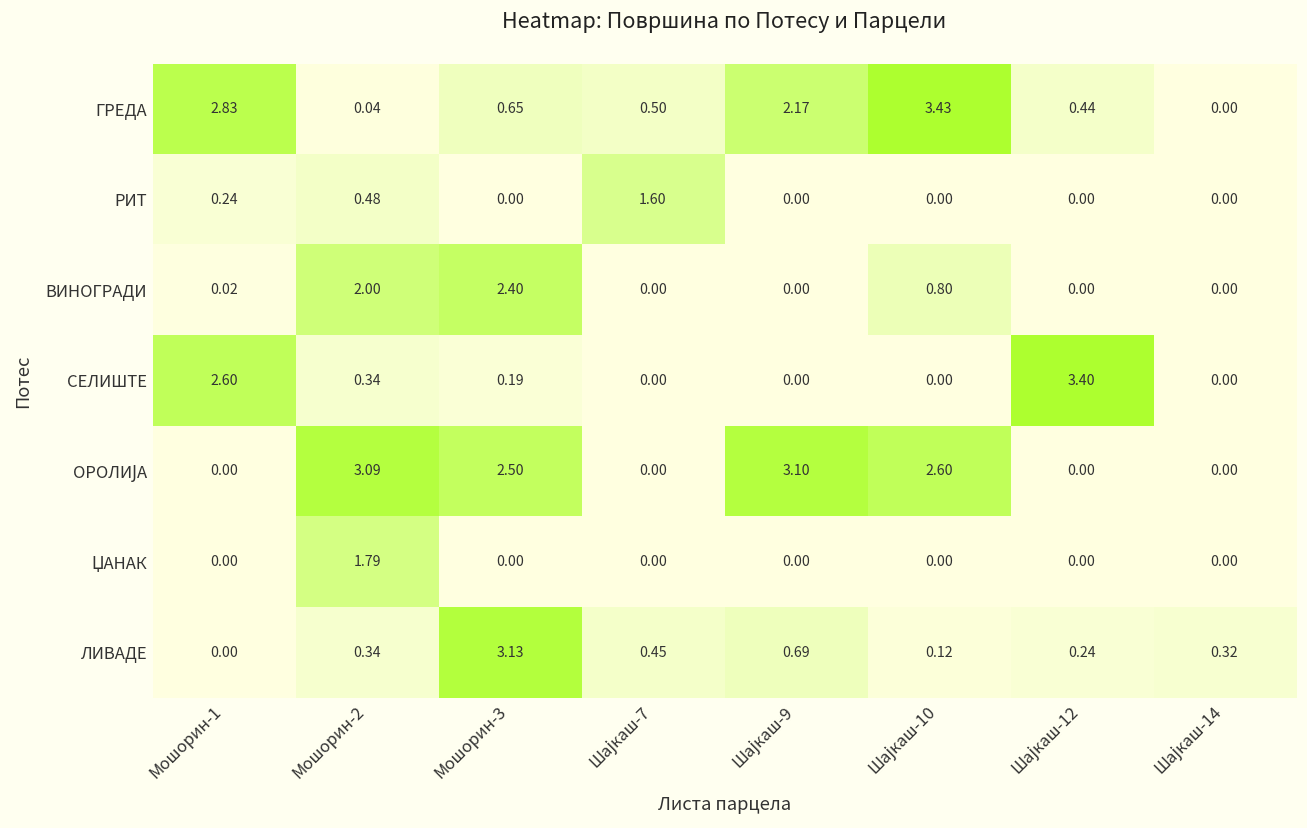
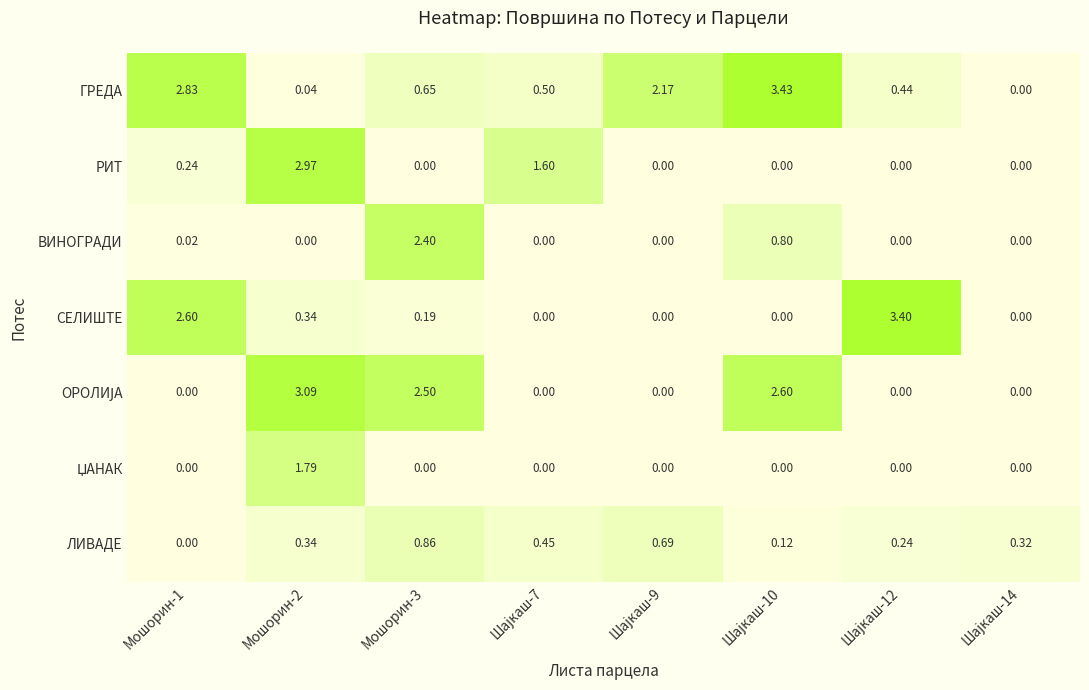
  {
    "ГРЕДА": {
      "Мошорин-1": 2.83,
      "Мошорин-2": 0.04,
      "Мошорин-3": 0.65,
      "Шајкаш-7": 0.50,
      "Шајкаш-9": 2.17,
      "Шајкаш-10": 3.43,
      "Шајкаш-12": 0.44,
      "Шајкаш-14": 0.00
    },
    "РИТ": {
      "Мошорин-1": 0.24,
-     "Мошорин-2": 0.48,
+     "Мошорин-2": 2.97,
      "Мошорин-3": 0.00,
      "Шајкаш-7": 1.60,
      "Шајкаш-9": 0.00,
      "Шајкаш-10": 0.00,
      "Шајкаш-12": 0.00,
      "Шајкаш-14": 0.00
    },
    "ВИНОГРАДИ": {
      "Мошорин-1": 0.02,
-     "Мошорин-2": 2.00,
+     "Мошорин-2": 0.00,
      "Мошорин-3": 2.40,
      "Шајкаш-7": 0.00,
      "Шајкаш-9": 0.00,
      "Шајкаш-10": 0.80,
      "Шајкаш-12": 0.00,
      "Шајкаш-14": 0.00
    },
    "СЕЛИШТЕ": {
      "Мошорин-1": 2.60,
      "Мошорин-2": 0.34,
      "Мошорин-3": 0.19,
      "Шајкаш-7": 0.00,
      "Шајкаш-9": 0.00,
      "Шајкаш-10": 0.00,
      "Шајкаш-12": 3.40,
      "Шајкаш-14": 0.00
    },
    "ОРОЛИЈА": {
      "Мошорин-1": 0.00,
      "Мошорин-2": 3.09,
      "Мошорин-3": 2.50,
      "Шајкаш-7": 0.00,
-     "Шајкаш-9": 3.10,
+     "Шајкаш-9": 0.00,
      "Шајкаш-10": 2.60,
      "Шајкаш-12": 0.00,
      "Шајкаш-14": 0.00
    },
    "ЏАНАК": {
      "Мошорин-1": 0.00,
      "Мошорин-2": 1.79,
      "Мошорин-3": 0.00,
      "Шајкаш-7": 0.00,
      "Шајкаш-9": 0.00,
      "Шајкаш-10": 0.00,
      "Шајкаш-12": 0.00,
      "Шајкаш-14": 0.00
    },
    "ЛИВАДЕ": {
      "Мошорин-1": 0.00,
      "Мошорин-2": 0.34,
-     "Мошорин-3": 3.13,
+     "Мошорин-3": 0.86,
      "Шајкаш-7": 0.45,
      "Шајкаш-9": 0.69,
      "Шајкаш-10": 0.12,
      "Шајкаш-12": 0.24,
      "Шајкаш-14": 0.32
    }
  }
